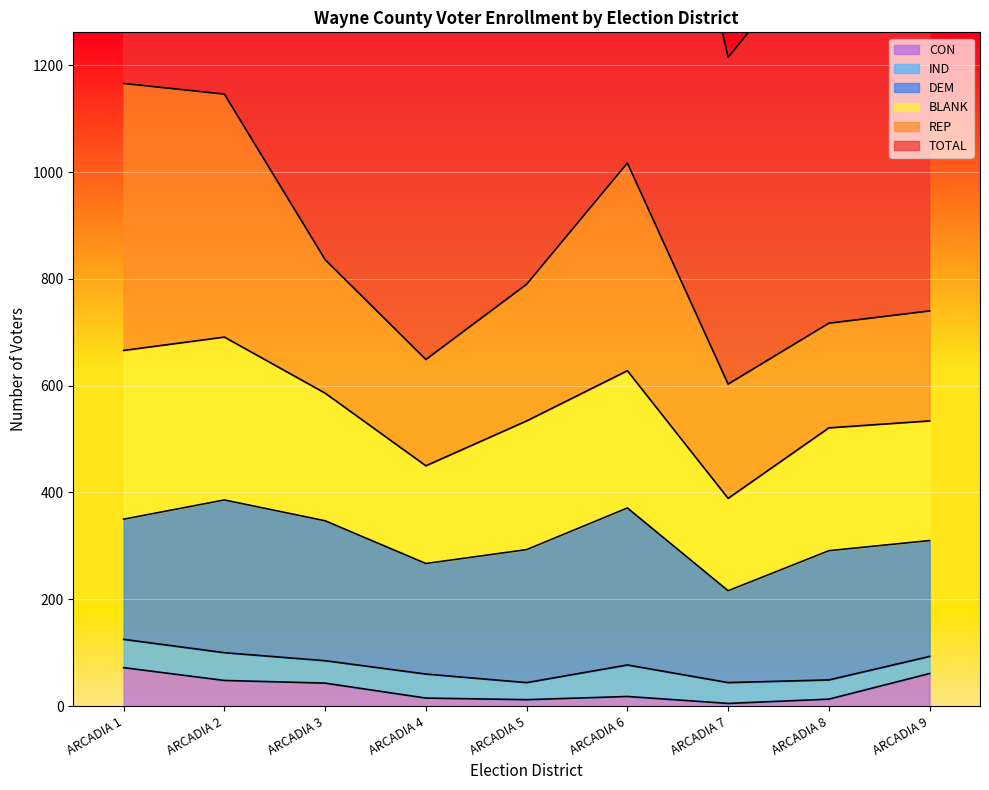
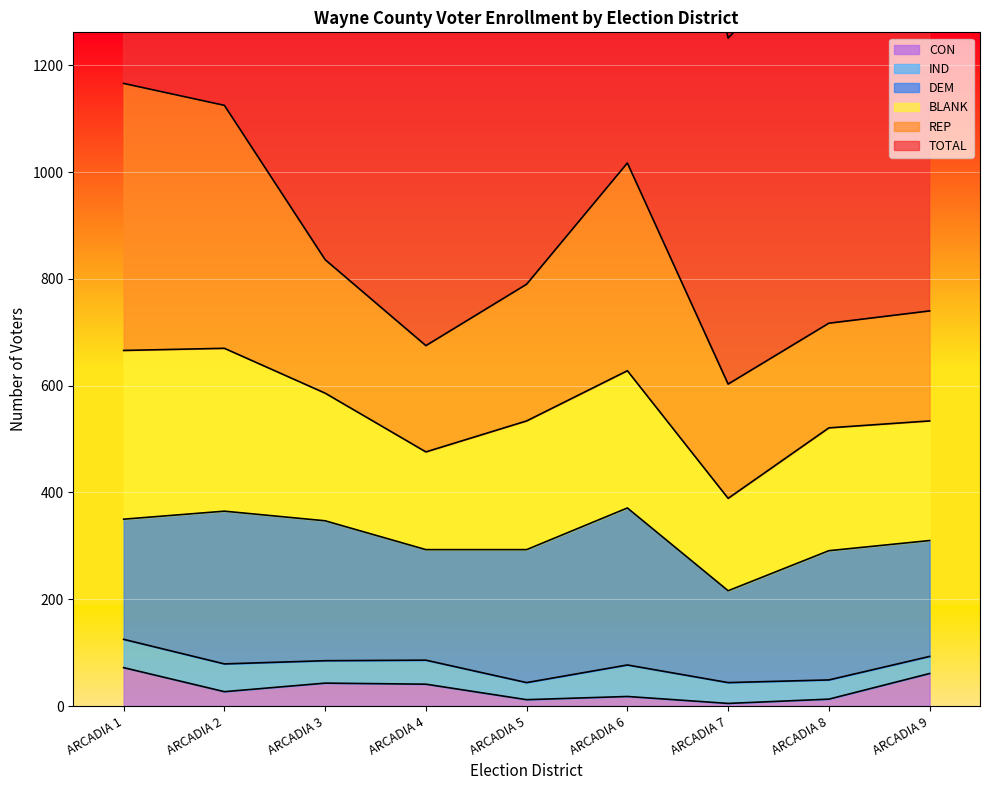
  {
    "CON": {
      "ARCADIA 1": 70,
-     "ARCADIA 2": 50,
+     "ARCADIA 2": 30,
      "ARCADIA 3": 40,
-     "ARCADIA 4": 20,
+     "ARCADIA 4": 40,
      "ARCADIA 5": 10,
      "ARCADIA 6": 20,
      "ARCADIA 7": 10,
      "ARCADIA 8": 10,
      "ARCADIA 9": 60
    },
    "BLANK": {
      "ARCADIA 1": 320,
      "ARCADIA 2": 310,
      "ARCADIA 3": 240,
      "ARCADIA 4": 180,
      "ARCADIA 5": 240,
      "ARCADIA 6": 260,
      "ARCADIA 7": 170,
      "ARCADIA 8": 230,
      "ARCADIA 9": 220
    },
    "REP": {
      "ARCADIA 1": 500,
      "ARCADIA 2": 460,
      "ARCADIA 3": 250,
      "ARCADIA 4": 200,
      "ARCADIA 5": 260,
      "ARCADIA 6": 390,
      "ARCADIA 7": 210,
      "ARCADIA 8": 200,
      "ARCADIA 9": 210
    },
    "TOTAL": {
-     "ARCADIA 7": 610
+     "ARCADIA 7": 650
    }
  }
